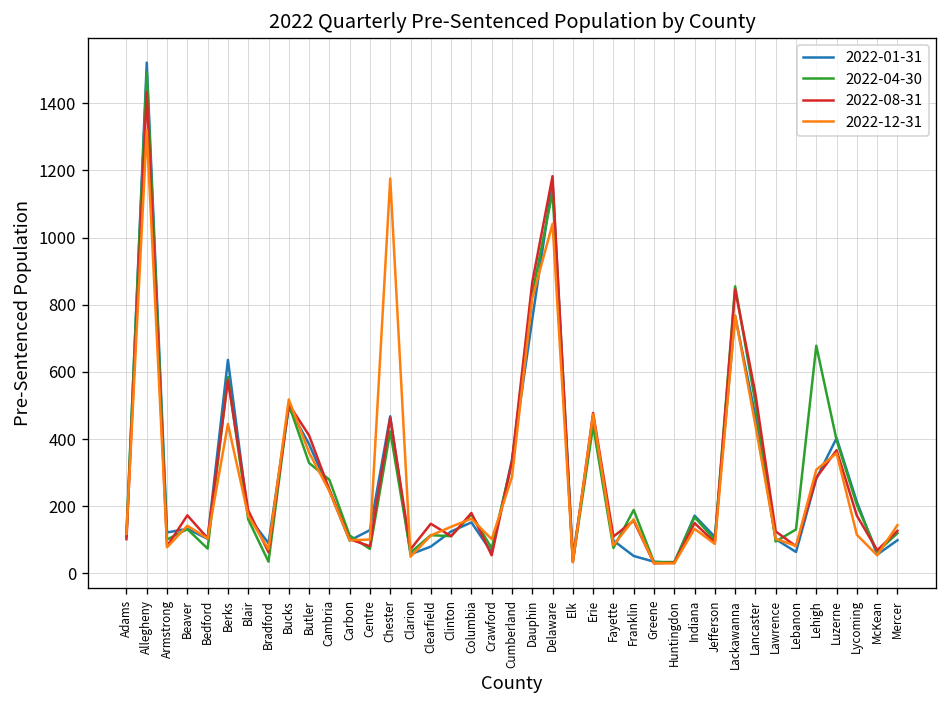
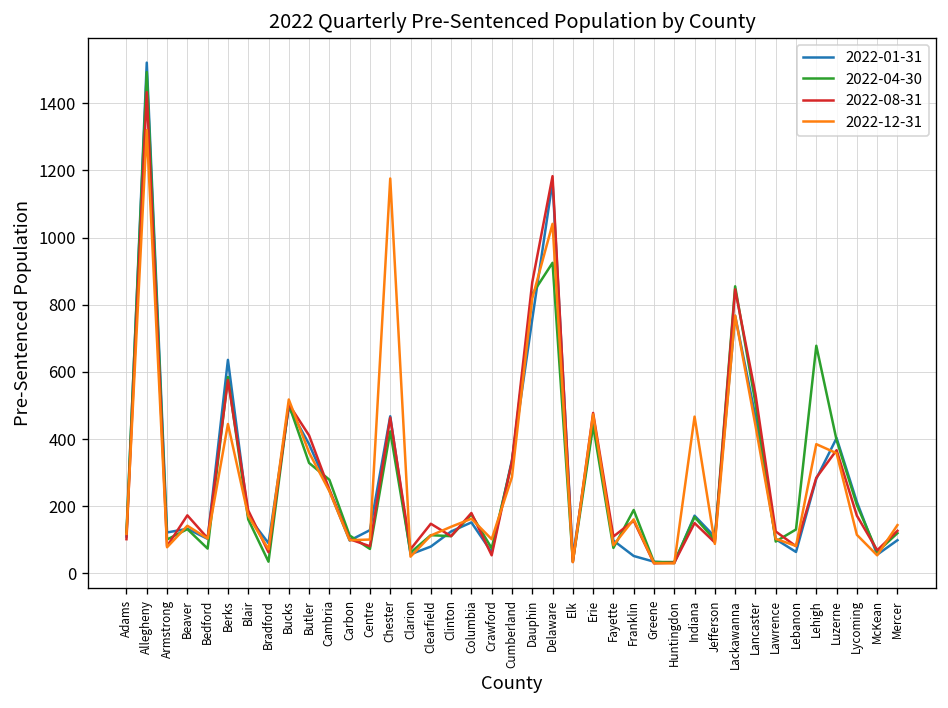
  {
    "2022-01-31": {
      "Allegheny": 1520,
      "Armstrong": 120,
      "Berks": 640,
      "Bradford": 90,
      "Butler": 390,
      "Centre": 130,
      "Clearfield": 80,
      "Clinton": 130,
      "Columbia": 150,
      "Crawford": 60,
      "Dauphin": 760,
      "Delaware": 1170,
      "Elk": 50,
      "Erie": 450,
      "Fayette": 100,
      "Franklin": 50,
      "Jefferson": 110,
      "Lancaster": 470,
      "Lebanon": 60,
      "Mercer": 100
    },
    "2022-04-30": {
      "Allegheny": 1490,
      "Armstrong": 100,
      "Bedford": 70,
      "Bradford": 40,
      "Butler": 330,
      "Cambria": 280,
      "Carbon": 110,
      "Chester": 420,
      "Crawford": 80,
      "Dauphin": 830,
-     "Delaware": 1140,
+     "Delaware": 930,
      "Erie": 440,
      "Franklin": 190,
      "Lancaster": 510,
      "Lebanon": 130,
      "Lehigh": 680
    },
    "2022-08-31": {
      "Allegheny": 1430,
      "Beaver": 170,
      "Blair": 190,
      "Butler": 410,
      "Clarion": 70,
      "Clearfield": 150,
      "Crawford": 50,
      "Dauphin": 870,
      "Delaware": 1180,
      "Fayette": 110,
      "Indiana": 150,
      "Lancaster": 540,
      "Lawrence": 130,
      "Lycoming": 170
    },
    "2022-12-31": {
      "Allegheny": 1320,
      "Beaver": 140,
      "Berks": 450,
      "Bucks": 520,
      "Butler": 360,
      "Centre": 100,
      "Chester": 1180,
      "Clinton": 140,
      "Columbia": 160,
      "Crawford": 100,
      "Cumberland": 290,
      "Dauphin": 820,
      "Delaware": 1040,
-     "Indiana": 130,
+     "Indiana": 470,
      "Lancaster": 440,
-     "Lehigh": 310,
+     "Lehigh": 390,
      "Lycoming": 120,
      "Mercer": 140
    }
  }
